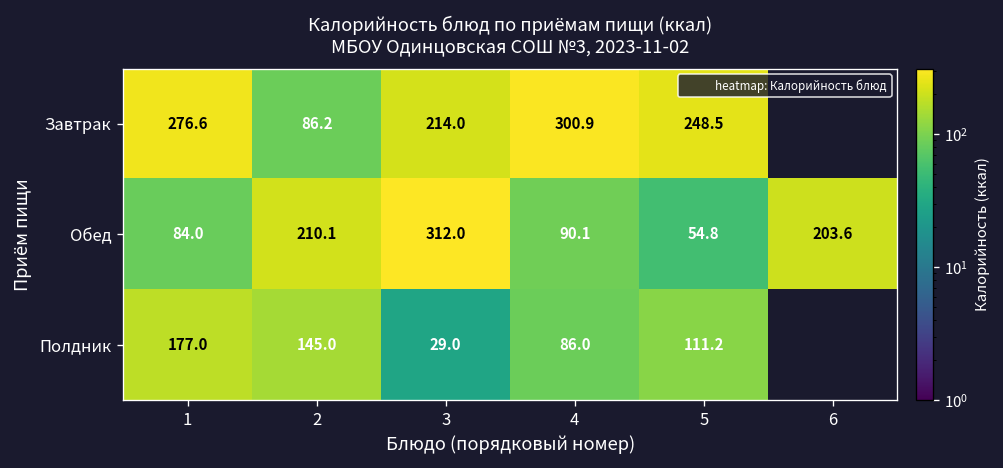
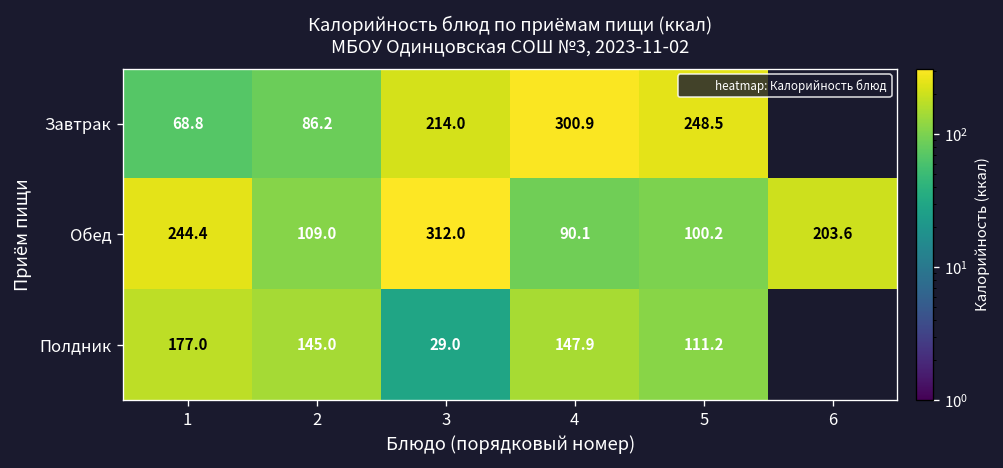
  {
    "Завтрак": {
-     "1": 276.6,
+     "1": 68.8,
      "2": 86.2,
      "3": 214.0,
      "4": 300.9,
      "5": 248.5
    },
    "Обед": {
-     "1": 84.0,
-     "2": 210.1,
+     "1": 244.4,
+     "2": 109.0,
      "3": 312.0,
      "4": 90.1,
-     "5": 54.8,
+     "5": 100.2,
      "6": 203.6
    },
    "Полдник": {
      "1": 177.0,
      "2": 145.0,
      "3": 29.0,
-     "4": 86.0,
+     "4": 147.9,
      "5": 111.2
    }
  }
